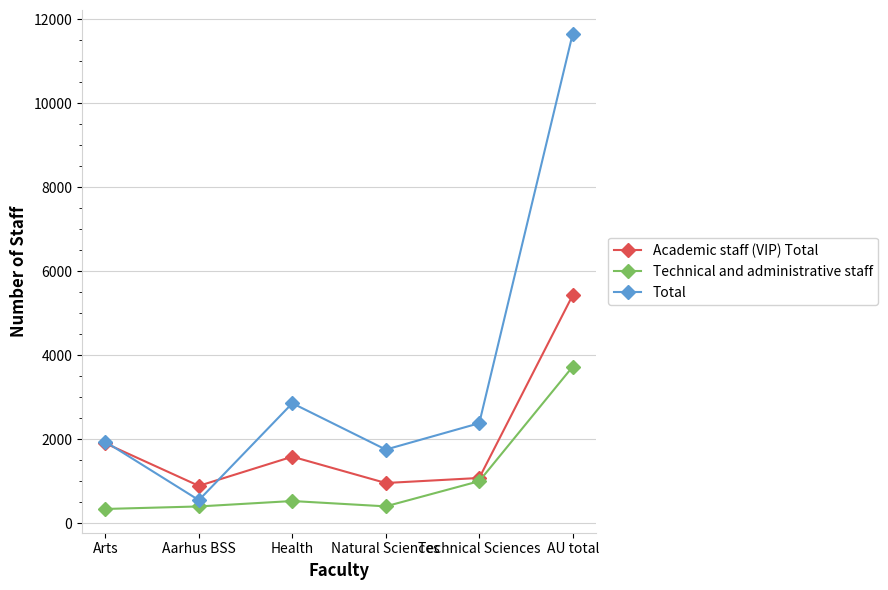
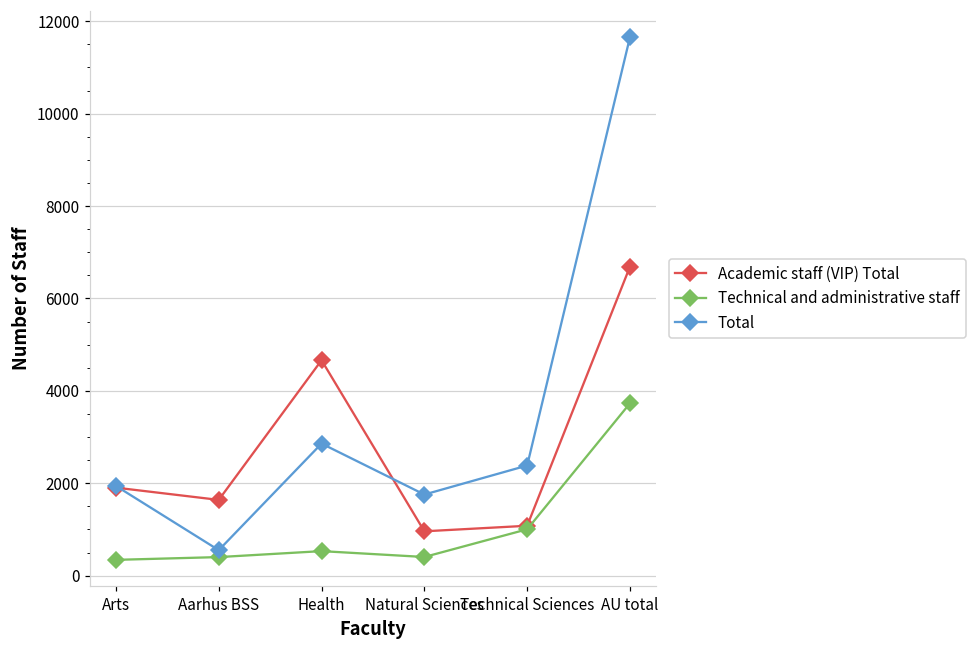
  {
    "Academic staff (VIP) Total": {
-     "Aarhus BSS": 900,
-     "Health": 1600,
-     "AU total": 5400
+     "Aarhus BSS": 1600,
+     "Health": 4700,
+     "AU total": 6700
    },
    "Technical and administrative staff": {
      "Arts": 300,
      "Aarhus BSS": 400,
      "Health": 500,
      "AU total": 3700
    },
    "Total": {
      "Aarhus BSS": 600,
      "Health": 2900,
      "AU total": 11700
    }
  }
